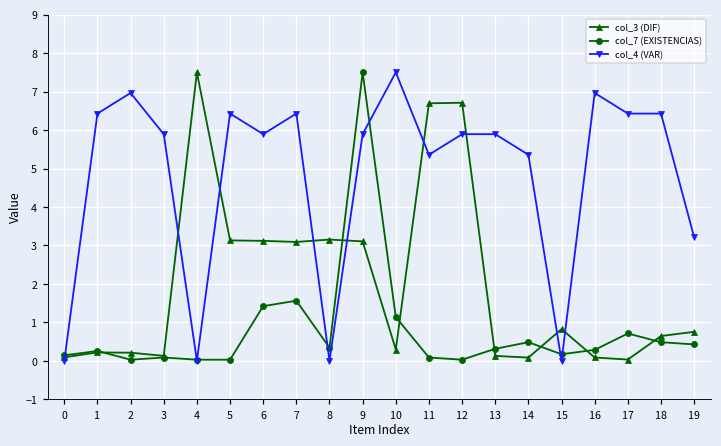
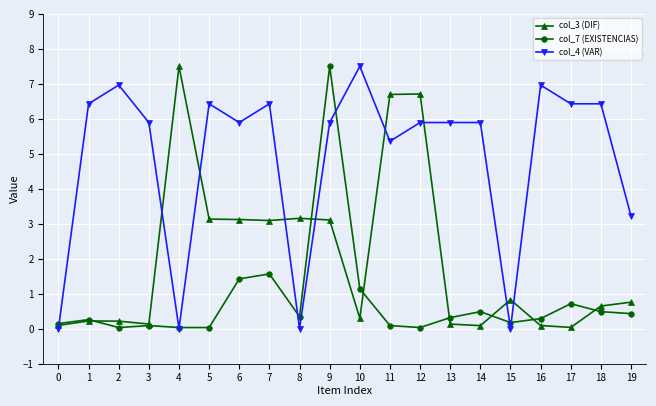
  {
    "col_4 (VAR)": {
      "0": 0.0,
      "1": 6.4,
      "2": 7.0,
      "3": 5.9,
      "5": 6.4,
      "6": 5.9,
      "7": 6.4,
      "8": 0.0,
      "9": 5.9,
      "10": 7.5,
      "11": 5.4,
      "12": 5.9,
      "13": 5.9,
-     "14": 5.4,
+     "14": 5.9,
      "15": 0.0,
      "16": 7.0,
      "17": 6.4,
      "18": 6.4,
      "19": 3.2
    }
  }
